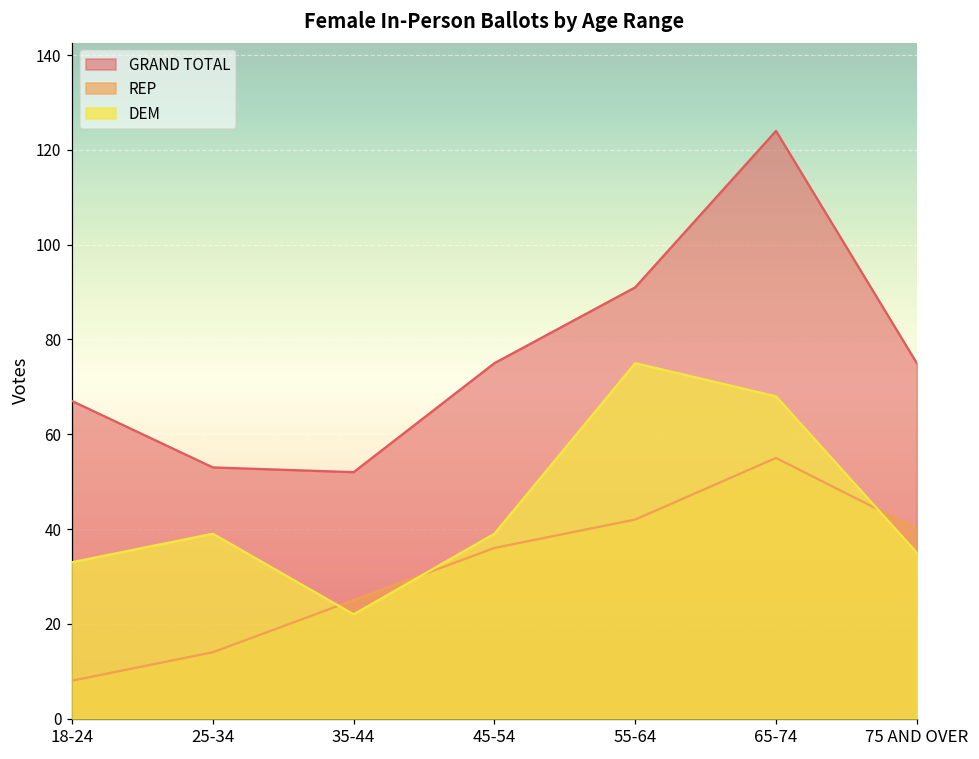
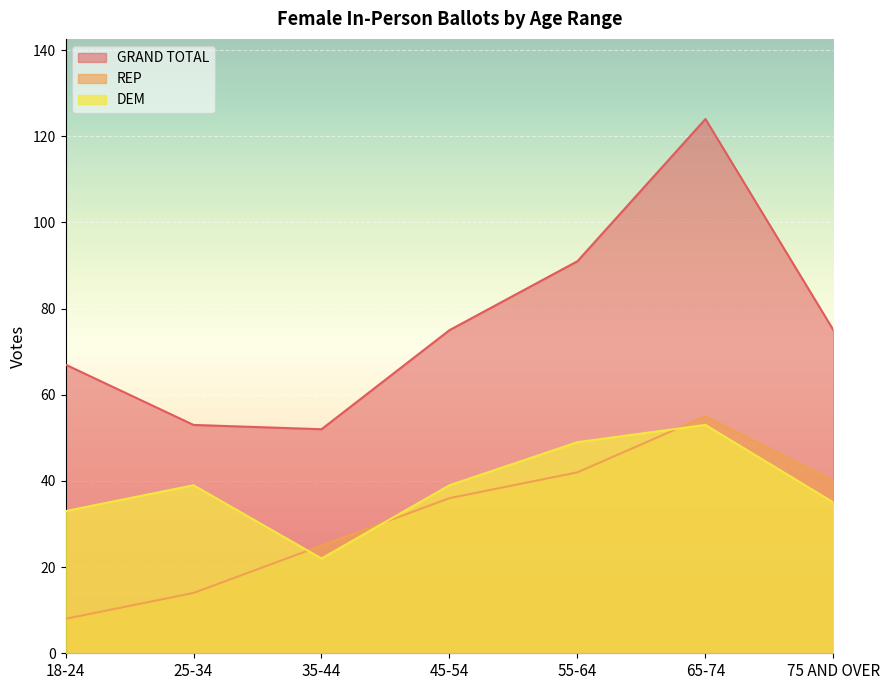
  {
    "DEM": {
      "18-24": 33,
      "25-34": 39,
      "35-44": 22,
      "45-54": 39,
-     "55-64": 75,
-     "65-74": 68,
+     "55-64": 49,
+     "65-74": 53,
      "75 AND OVER": 35
    }
  }
